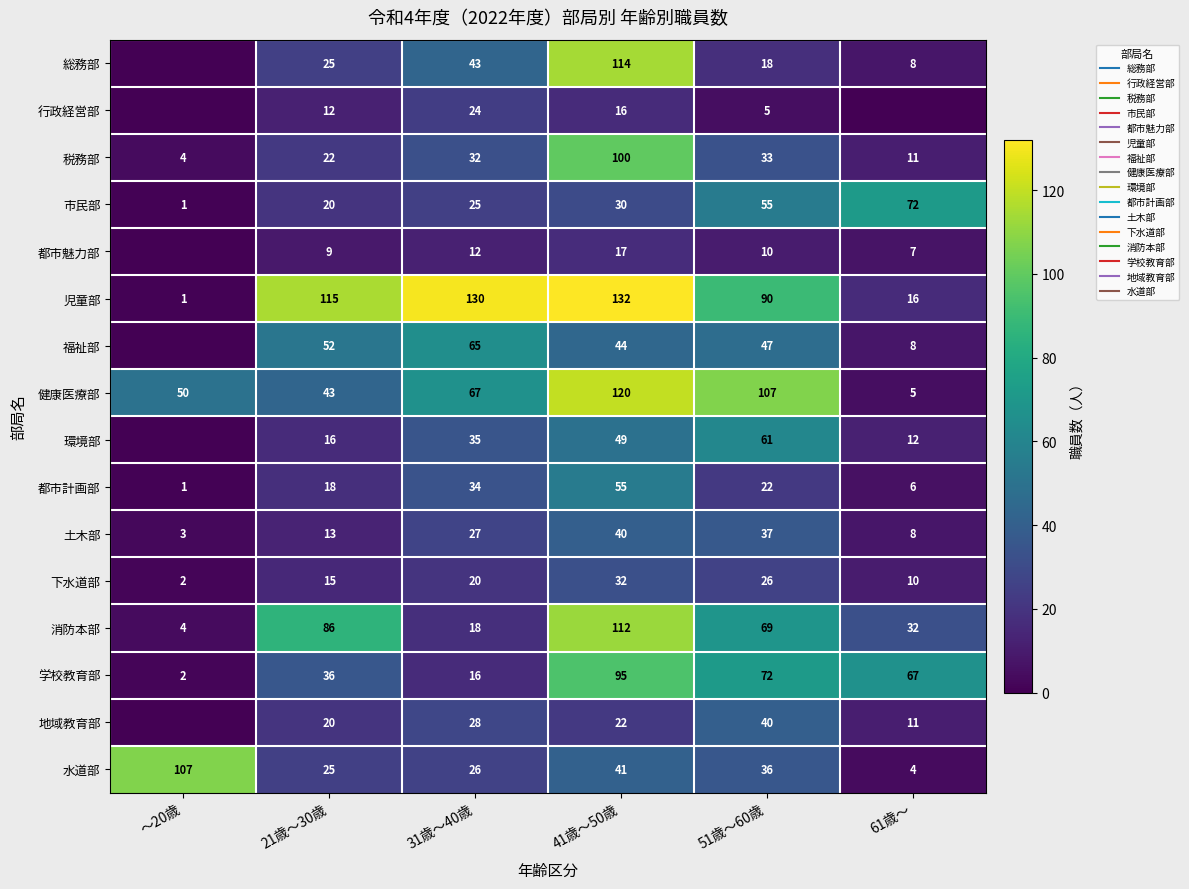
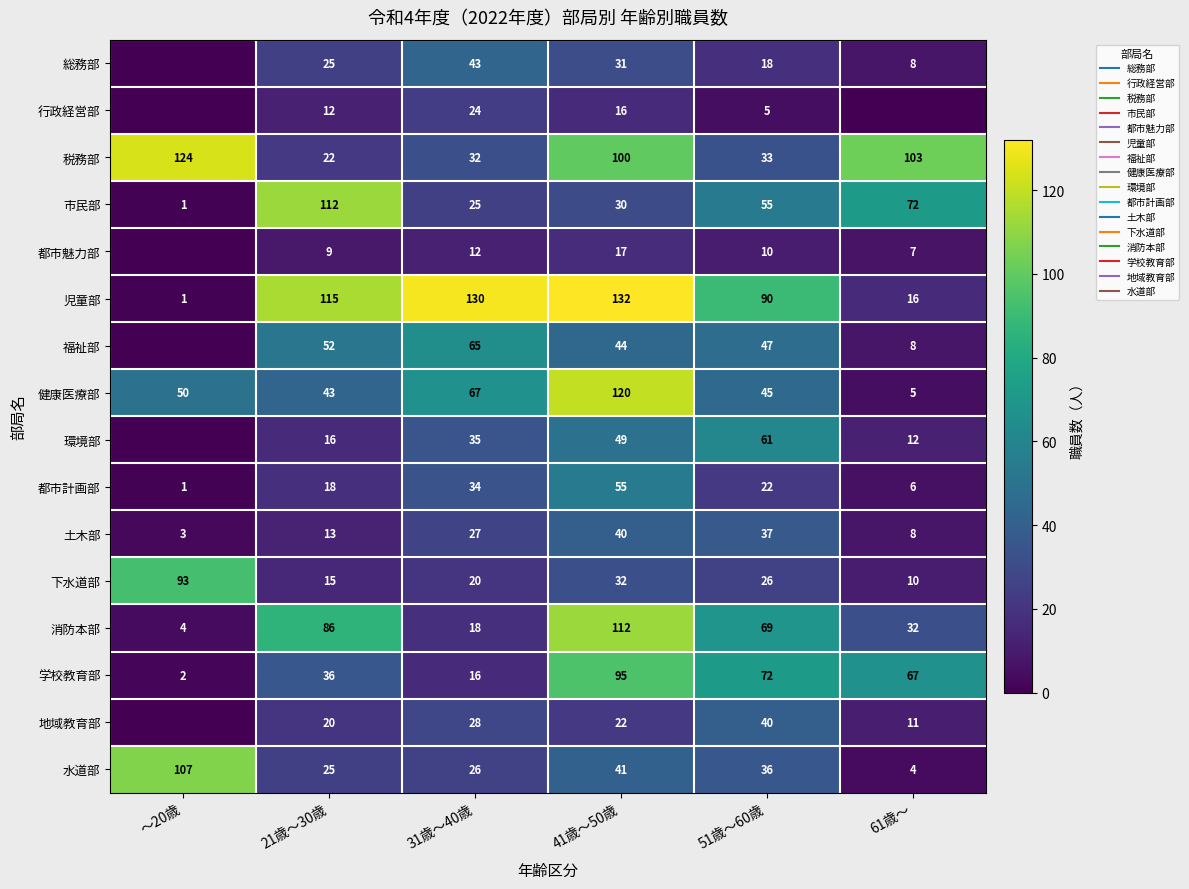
  {
    "総務部": {
      "21歳～30歳": 25,
      "31歳～40歳": 43,
-     "41歳～50歳": 114,
+     "41歳～50歳": 31,
      "51歳～60歳": 18,
      "61歳～": 8
    },
    "行政経営部": {
      "21歳～30歳": 12,
      "31歳～40歳": 24,
      "41歳～50歳": 16,
      "51歳～60歳": 5
    },
    "税務部": {
-     "～20歳": 4,
+     "～20歳": 124,
      "21歳～30歳": 22,
      "31歳～40歳": 32,
      "41歳～50歳": 100,
      "51歳～60歳": 33,
-     "61歳～": 11
+     "61歳～": 103
    },
    "市民部": {
      "～20歳": 1,
-     "21歳～30歳": 20,
+     "21歳～30歳": 112,
      "31歳～40歳": 25,
      "41歳～50歳": 30,
      "51歳～60歳": 55,
      "61歳～": 72
    },
    "都市魅力部": {
      "21歳～30歳": 9,
      "31歳～40歳": 12,
      "41歳～50歳": 17,
      "51歳～60歳": 10,
      "61歳～": 7
    },
    "児童部": {
      "～20歳": 1,
      "21歳～30歳": 115,
      "31歳～40歳": 130,
      "41歳～50歳": 132,
      "51歳～60歳": 90,
      "61歳～": 16
    },
    "福祉部": {
      "21歳～30歳": 52,
      "31歳～40歳": 65,
      "41歳～50歳": 44,
      "51歳～60歳": 47,
      "61歳～": 8
    },
    "健康医療部": {
      "～20歳": 50,
      "21歳～30歳": 43,
      "31歳～40歳": 67,
      "41歳～50歳": 120,
-     "51歳～60歳": 107,
+     "51歳～60歳": 45,
      "61歳～": 5
    },
    "環境部": {
      "21歳～30歳": 16,
      "31歳～40歳": 35,
      "41歳～50歳": 49,
      "51歳～60歳": 61,
      "61歳～": 12
    },
    "都市計画部": {
      "～20歳": 1,
      "21歳～30歳": 18,
      "31歳～40歳": 34,
      "41歳～50歳": 55,
      "51歳～60歳": 22,
      "61歳～": 6
    },
    "土木部": {
      "～20歳": 3,
      "21歳～30歳": 13,
      "31歳～40歳": 27,
      "41歳～50歳": 40,
      "51歳～60歳": 37,
      "61歳～": 8
    },
    "下水道部": {
-     "～20歳": 2,
+     "～20歳": 93,
      "21歳～30歳": 15,
      "31歳～40歳": 20,
      "41歳～50歳": 32,
      "51歳～60歳": 26,
      "61歳～": 10
    },
    "消防本部": {
      "～20歳": 4,
      "21歳～30歳": 86,
      "31歳～40歳": 18,
      "41歳～50歳": 112,
      "51歳～60歳": 69,
      "61歳～": 32
    },
    "学校教育部": {
      "～20歳": 2,
      "21歳～30歳": 36,
      "31歳～40歳": 16,
      "41歳～50歳": 95,
      "51歳～60歳": 72,
      "61歳～": 67
    },
    "地域教育部": {
      "21歳～30歳": 20,
      "31歳～40歳": 28,
      "41歳～50歳": 22,
      "51歳～60歳": 40,
      "61歳～": 11
    },
    "水道部": {
      "～20歳": 107,
      "21歳～30歳": 25,
      "31歳～40歳": 26,
      "41歳～50歳": 41,
      "51歳～60歳": 36,
      "61歳～": 4
    }
  }
